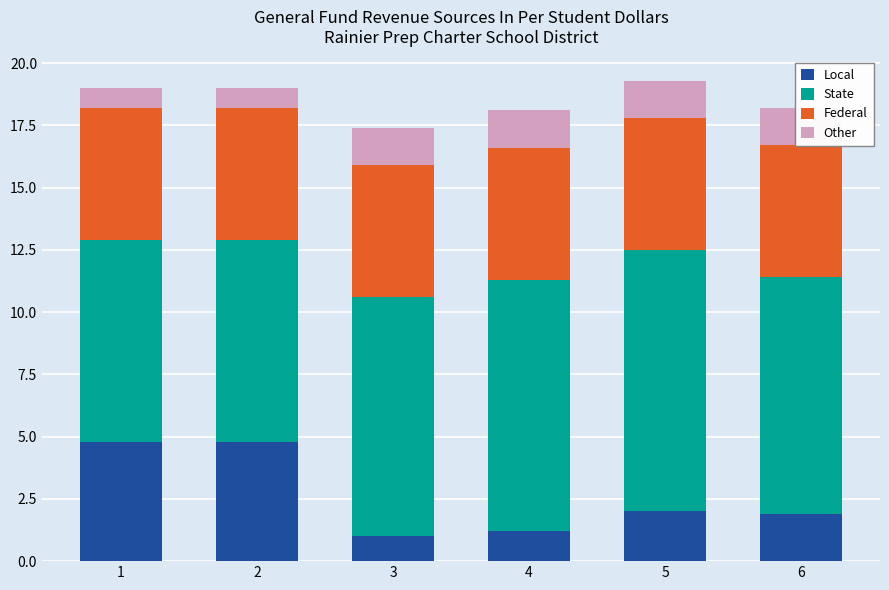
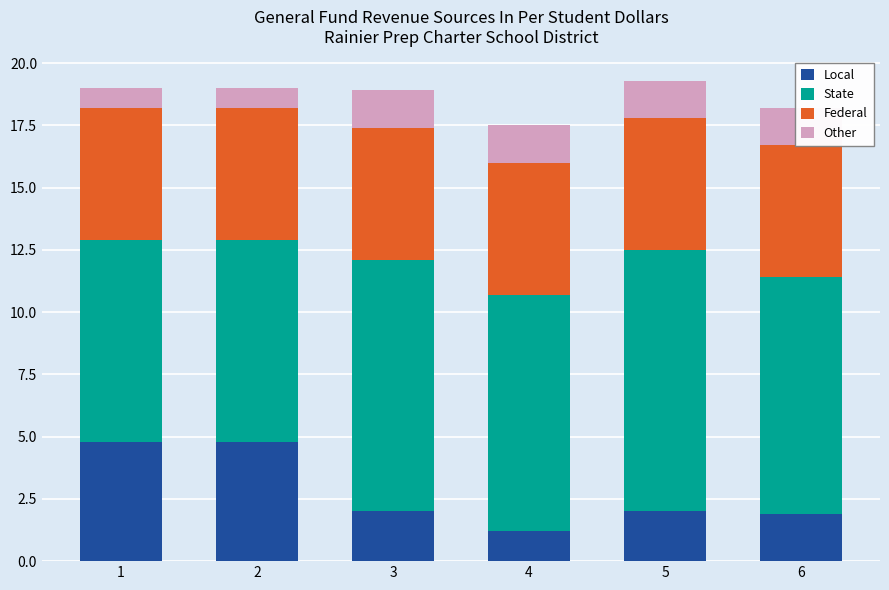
  {
    "Local": {
      "1": 4.8,
      "2": 4.8,
-     "3": 1,
+     "3": 2,
      "4": 1.2,
      "5": 2,
      "6": 2
    },
    "State": {
      "1": 8.1,
      "2": 8.1,
-     "3": 9.6,
-     "4": 10.1,
+     "3": 10.1,
+     "4": 9.5,
      "5": 10.5,
      "6": 9.5
    },
    "Federal": {
      "1": 5.3,
      "2": 5.3,
      "3": 5.3,
      "4": 5.3,
      "5": 5.3
    },
    "Other": {
      "1": 0.8,
      "2": 0.8,
      "3": 1.5,
      "4": 1.5,
      "5": 1.5
    }
  }
